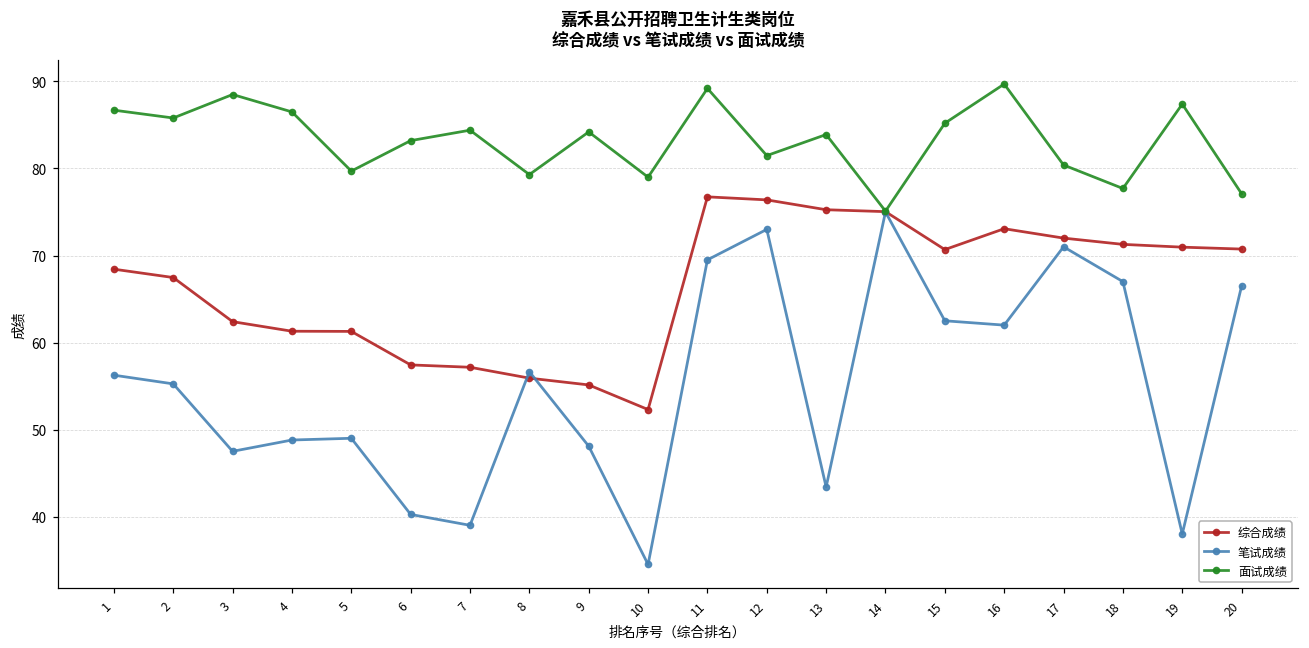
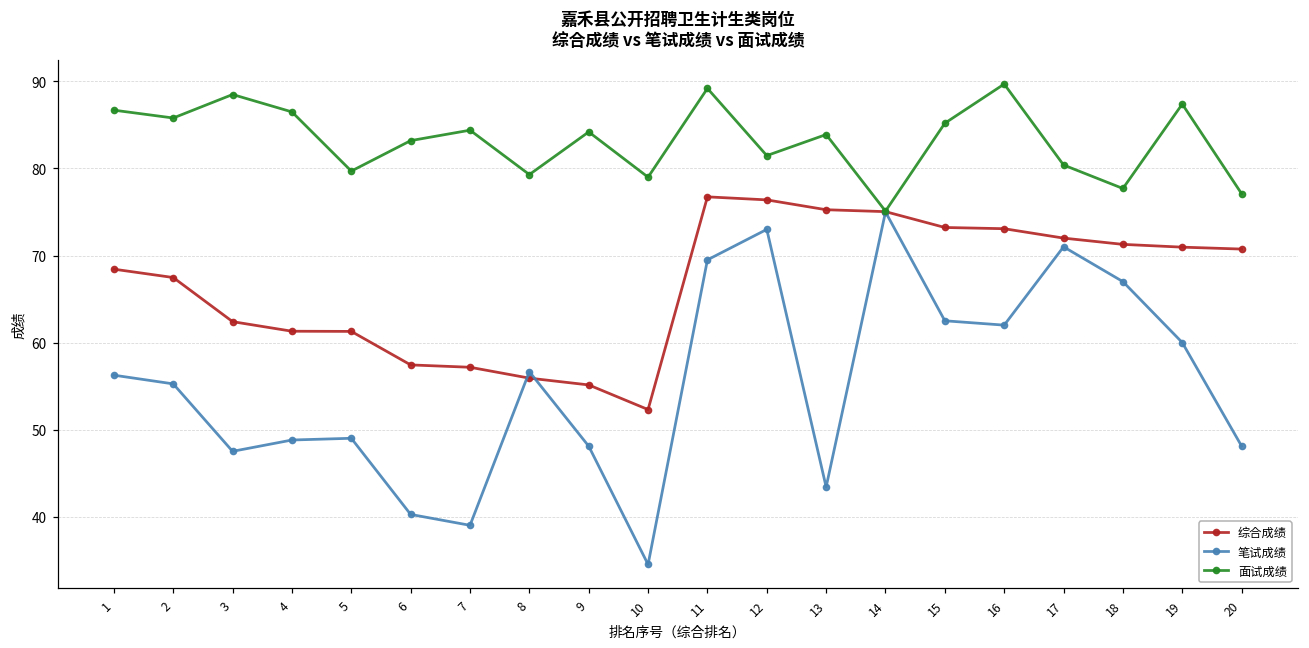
  {
    "综合成绩": {
      "1": 68,
      "2": 67,
      "3": 62,
      "4": 61,
      "5": 61,
      "6": 57,
      "7": 57,
      "8": 56,
      "9": 55,
      "10": 52,
      "11": 77,
      "12": 76,
      "13": 75,
-     "15": 71,
+     "15": 73,
      "16": 73,
      "17": 72,
      "18": 71,
      "19": 71,
      "20": 71
    },
    "笔试成绩": {
      "1": 56,
      "2": 55,
      "3": 48,
      "4": 49,
      "5": 49,
      "6": 40,
      "7": 39,
      "8": 57,
      "9": 48,
      "10": 35,
      "11": 70,
      "12": 73,
      "13": 43,
      "15": 63,
      "16": 62,
      "17": 71,
      "18": 67,
-     "19": 38,
-     "20": 67
+     "19": 60,
+     "20": 48
    },
    "面试成绩": {
      "1": 87,
      "2": 86,
      "3": 89,
      "4": 87,
      "5": 80,
      "6": 83,
      "7": 84,
      "8": 79,
      "9": 84,
      "10": 79,
      "11": 89,
      "12": 81,
      "13": 84,
      "15": 85,
      "16": 90,
      "17": 80,
      "18": 78,
      "19": 87,
      "20": 77
    }
  }
